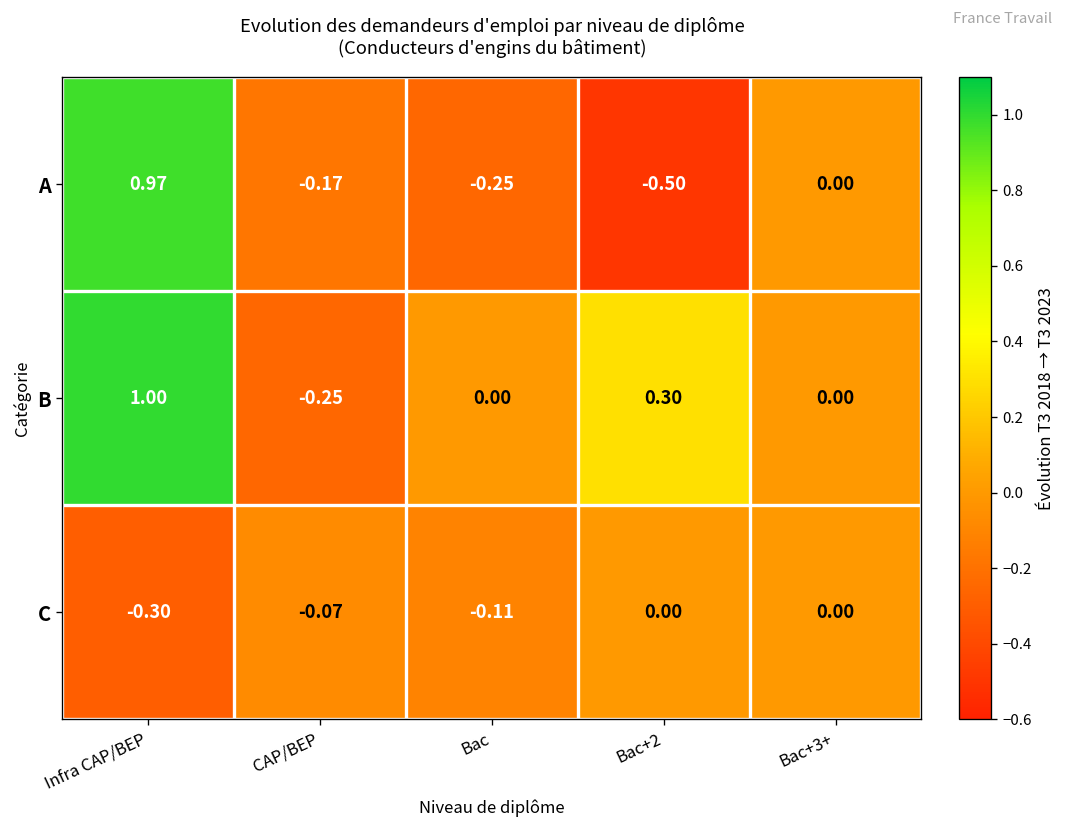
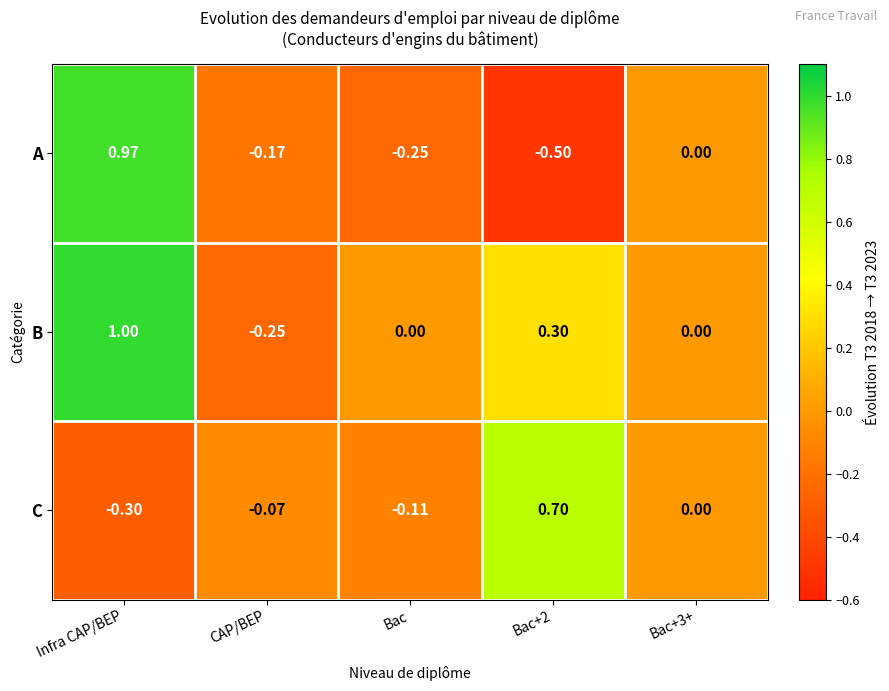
  {
    "A": {
      "Infra CAP/BEP": 0.97,
      "CAP/BEP": -0.17,
      "Bac": -0.25,
      "Bac+2": -0.50,
      "Bac+3+": 0.00
    },
    "B": {
      "Infra CAP/BEP": 1.00,
      "CAP/BEP": -0.25,
      "Bac": 0.00,
      "Bac+2": 0.30,
      "Bac+3+": 0.00
    },
    "C": {
      "Infra CAP/BEP": -0.30,
      "CAP/BEP": -0.07,
      "Bac": -0.11,
-     "Bac+2": 0.00,
+     "Bac+2": 0.70,
      "Bac+3+": 0.00
    }
  }
